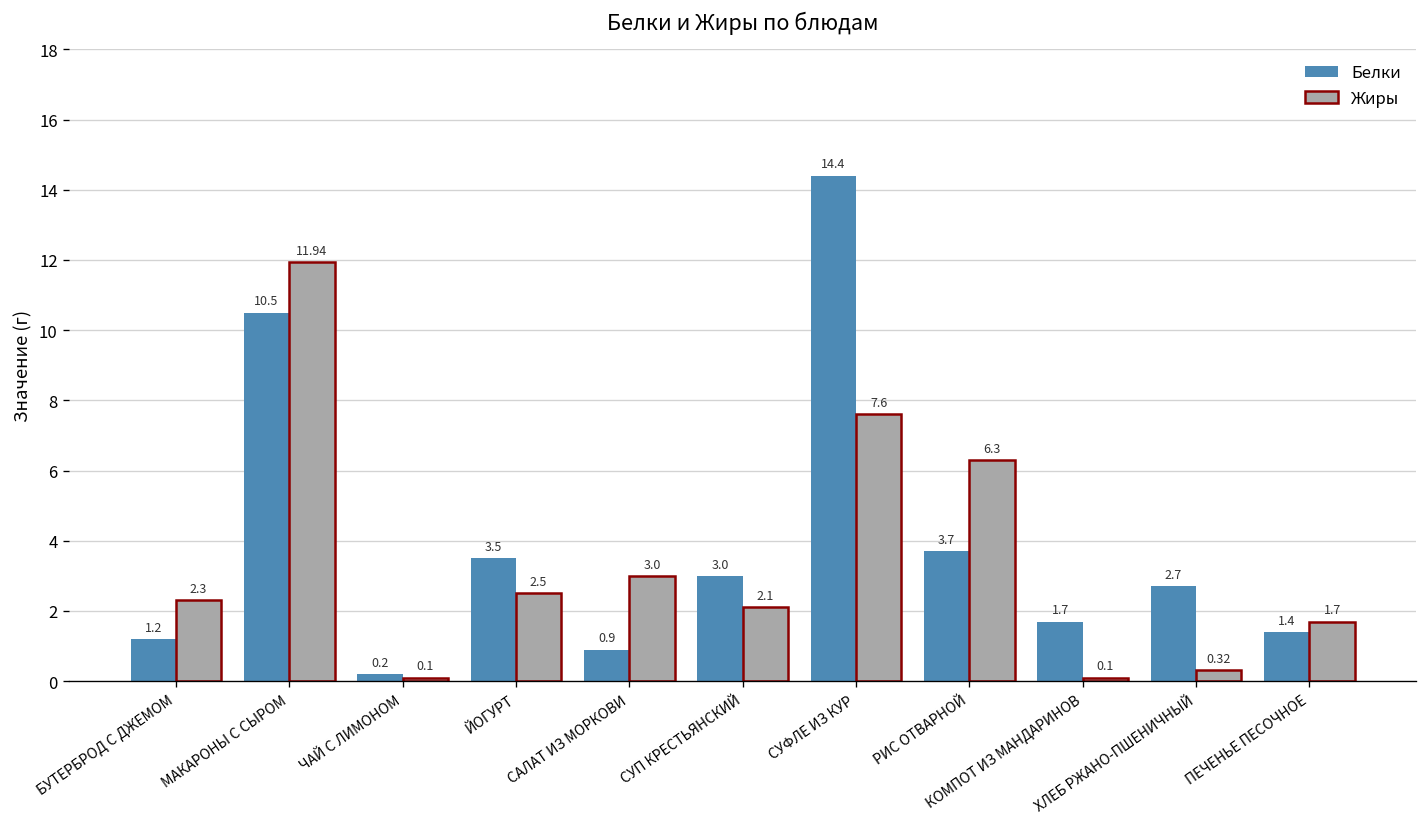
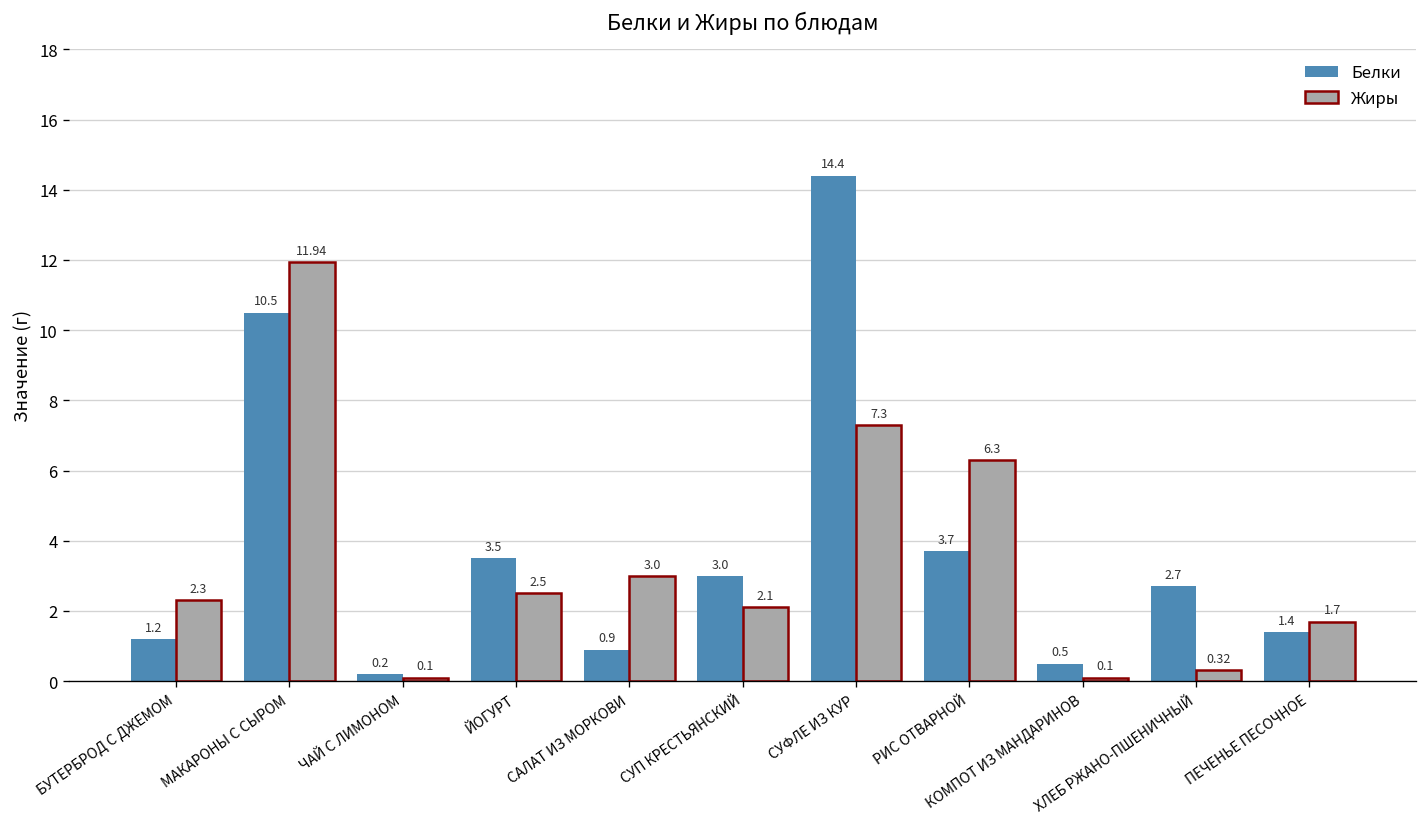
  {
    "Белки": {
      "БУТЕРБРОД С ДЖЕМОМ": 1.2,
      "МАКАРОНЫ С СЫРОМ": 10.5,
      "ЧАЙ С ЛИМОНОМ": 0.2,
      "ЙОГУРТ": 3.5,
      "САЛАТ ИЗ МОРКОВИ": 0.9,
      "СУП КРЕСТЬЯНСКИЙ": 3.0,
      "СУФЛЕ ИЗ КУР": 14.4,
      "РИС ОТВАРНОЙ": 3.7,
-     "КОМПОТ ИЗ МАНДАРИНОВ": 1.7,
+     "КОМПОТ ИЗ МАНДАРИНОВ": 0.5,
      "ХЛЕБ РЖАНО-ПШЕНИЧНЫЙ": 2.7,
      "ПЕЧЕНЬЕ ПЕСОЧНОЕ": 1.4
    },
    "Жиры": {
      "БУТЕРБРОД С ДЖЕМОМ": 2.3,
      "МАКАРОНЫ С СЫРОМ": 11.94,
      "ЧАЙ С ЛИМОНОМ": 0.1,
      "ЙОГУРТ": 2.5,
      "САЛАТ ИЗ МОРКОВИ": 3.0,
      "СУП КРЕСТЬЯНСКИЙ": 2.1,
-     "СУФЛЕ ИЗ КУР": 7.6,
+     "СУФЛЕ ИЗ КУР": 7.3,
      "РИС ОТВАРНОЙ": 6.3,
      "КОМПОТ ИЗ МАНДАРИНОВ": 0.1,
      "ХЛЕБ РЖАНО-ПШЕНИЧНЫЙ": 0.32,
      "ПЕЧЕНЬЕ ПЕСОЧНОЕ": 1.7
    }
  }
